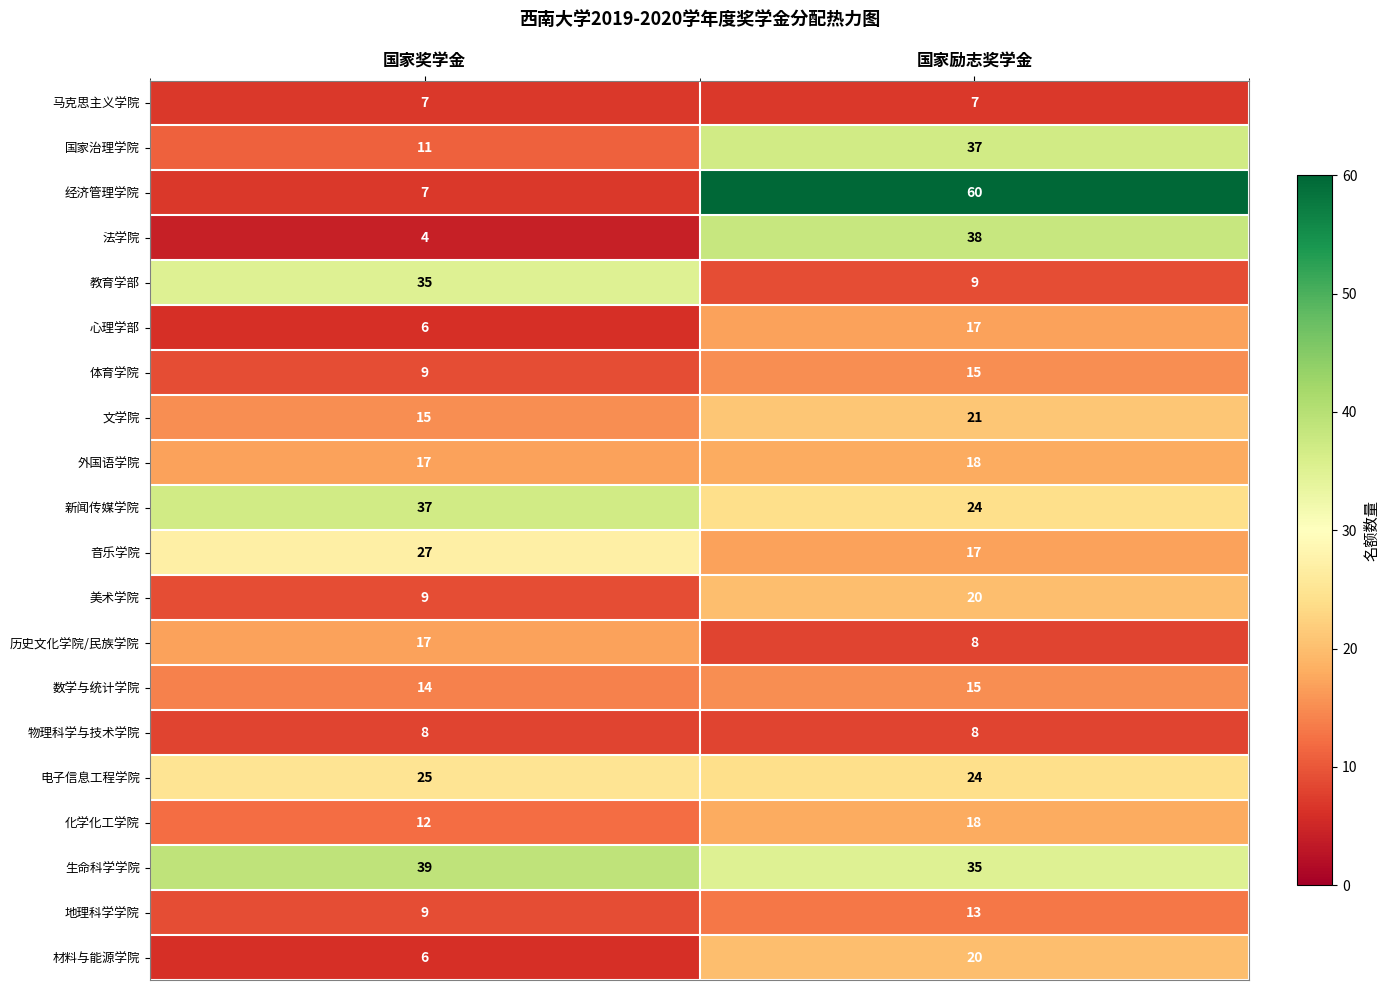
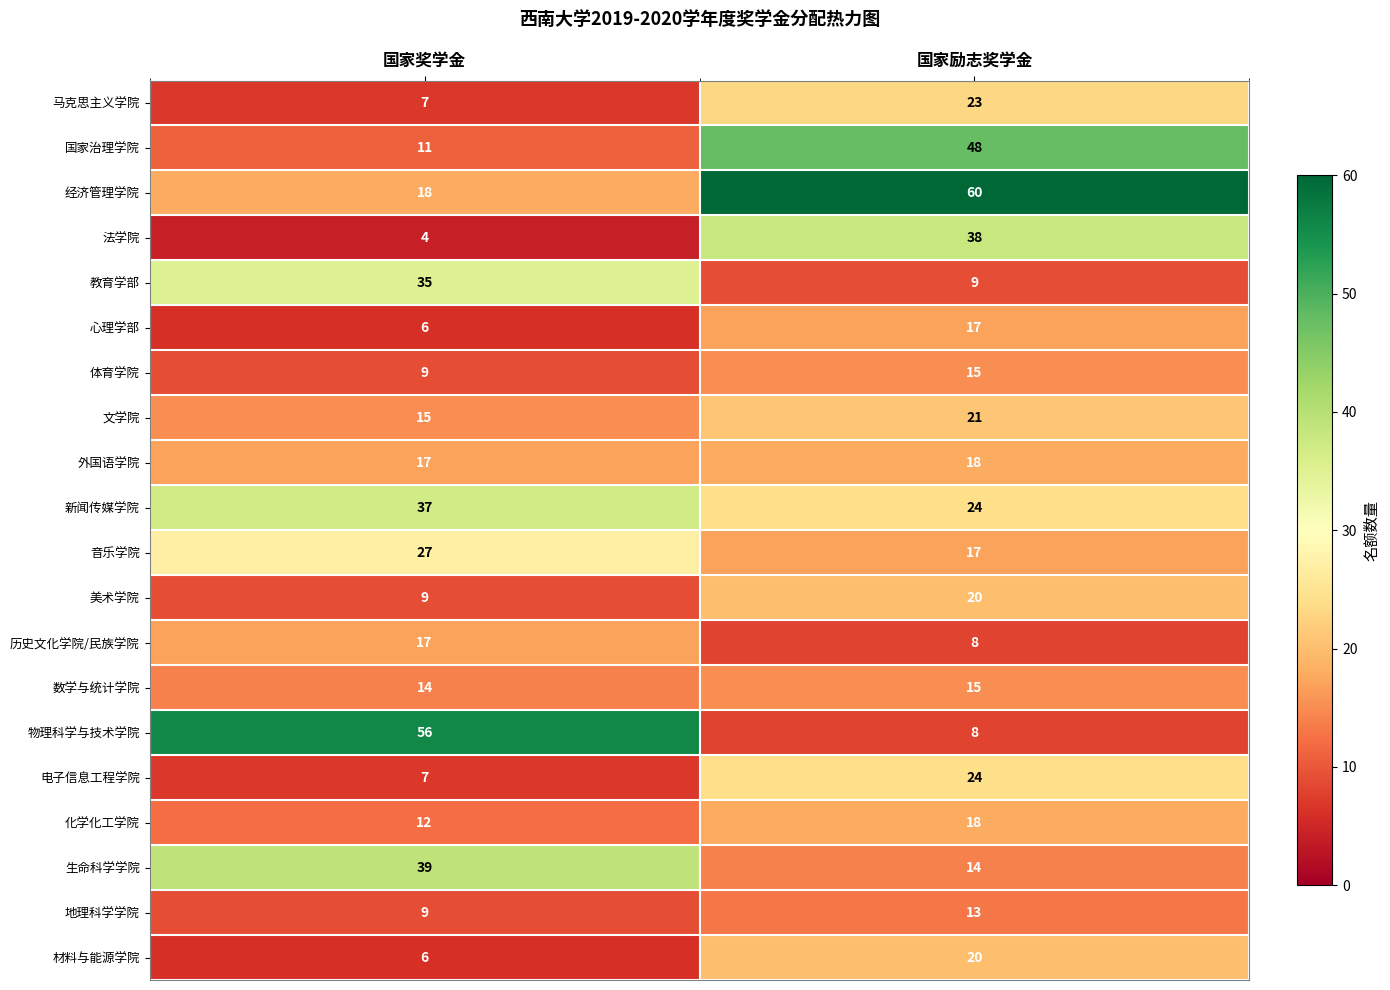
  {
    "马克思主义学院": {
      "国家奖学金": 7,
-     "国家励志奖学金": 7
+     "国家励志奖学金": 23
    },
    "国家治理学院": {
      "国家奖学金": 11,
-     "国家励志奖学金": 37
+     "国家励志奖学金": 48
    },
    "经济管理学院": {
-     "国家奖学金": 7,
+     "国家奖学金": 18,
      "国家励志奖学金": 60
    },
    "法学院": {
      "国家奖学金": 4,
      "国家励志奖学金": 38
    },
    "教育学部": {
      "国家奖学金": 35,
      "国家励志奖学金": 9
    },
    "心理学部": {
      "国家奖学金": 6,
      "国家励志奖学金": 17
    },
    "体育学院": {
      "国家奖学金": 9,
      "国家励志奖学金": 15
    },
    "文学院": {
      "国家奖学金": 15,
      "国家励志奖学金": 21
    },
    "外国语学院": {
      "国家奖学金": 17,
      "国家励志奖学金": 18
    },
    "新闻传媒学院": {
      "国家奖学金": 37,
      "国家励志奖学金": 24
    },
    "音乐学院": {
      "国家奖学金": 27,
      "国家励志奖学金": 17
    },
    "美术学院": {
      "国家奖学金": 9,
      "国家励志奖学金": 20
    },
    "历史文化学院/民族学院": {
      "国家奖学金": 17,
      "国家励志奖学金": 8
    },
    "数学与统计学院": {
      "国家奖学金": 14,
      "国家励志奖学金": 15
    },
    "物理科学与技术学院": {
-     "国家奖学金": 8,
+     "国家奖学金": 56,
      "国家励志奖学金": 8
    },
    "电子信息工程学院": {
-     "国家奖学金": 25,
+     "国家奖学金": 7,
      "国家励志奖学金": 24
    },
    "化学化工学院": {
      "国家奖学金": 12,
      "国家励志奖学金": 18
    },
    "生命科学学院": {
      "国家奖学金": 39,
-     "国家励志奖学金": 35
+     "国家励志奖学金": 14
    },
    "地理科学学院": {
      "国家奖学金": 9,
      "国家励志奖学金": 13
    },
    "材料与能源学院": {
      "国家奖学金": 6,
      "国家励志奖学金": 20
    }
  }
